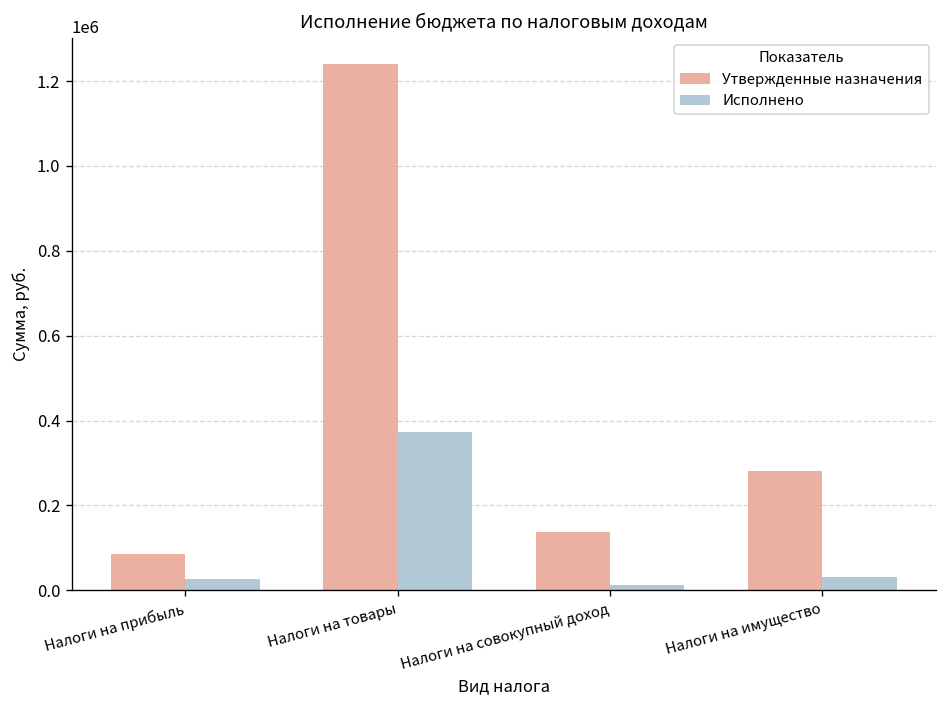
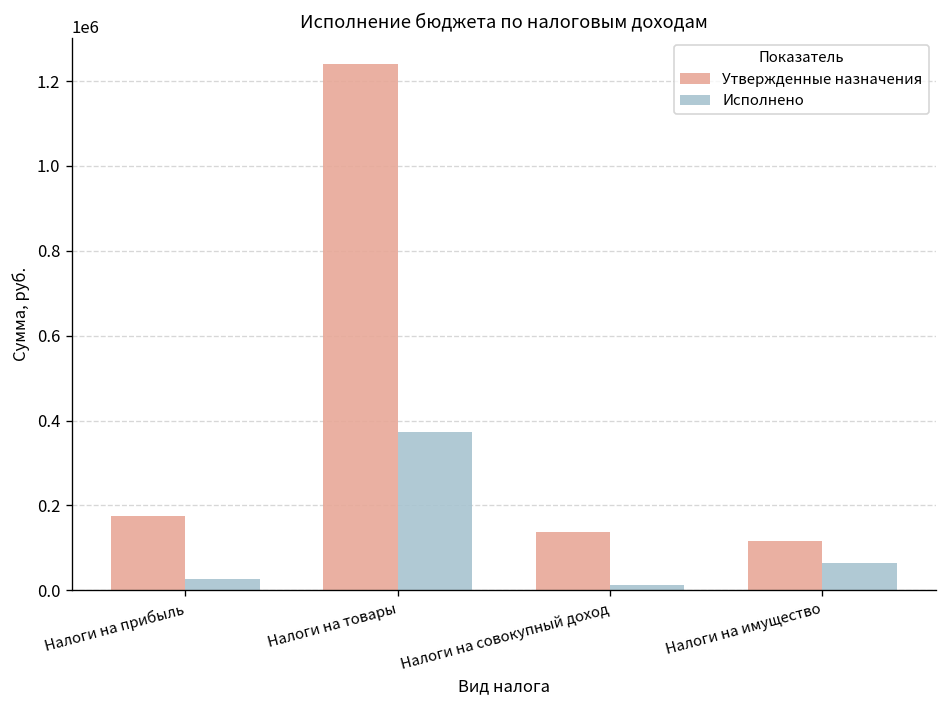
  {
    "Утвержденные назначения": {
-     "Налоги на прибыль": 90000,
+     "Налоги на прибыль": 180000,
      "Налоги на товары": 1240000,
      "Налоги на совокупный доход": 140000,
-     "Налоги на имущество": 280000
+     "Налоги на имущество": 120000
    },
    "Исполнено": {
      "Налоги на прибыль": 30000,
      "Налоги на товары": 370000,
      "Налоги на совокупный доход": 10000,
-     "Налоги на имущество": 30000
+     "Налоги на имущество": 60000
    }
  }
